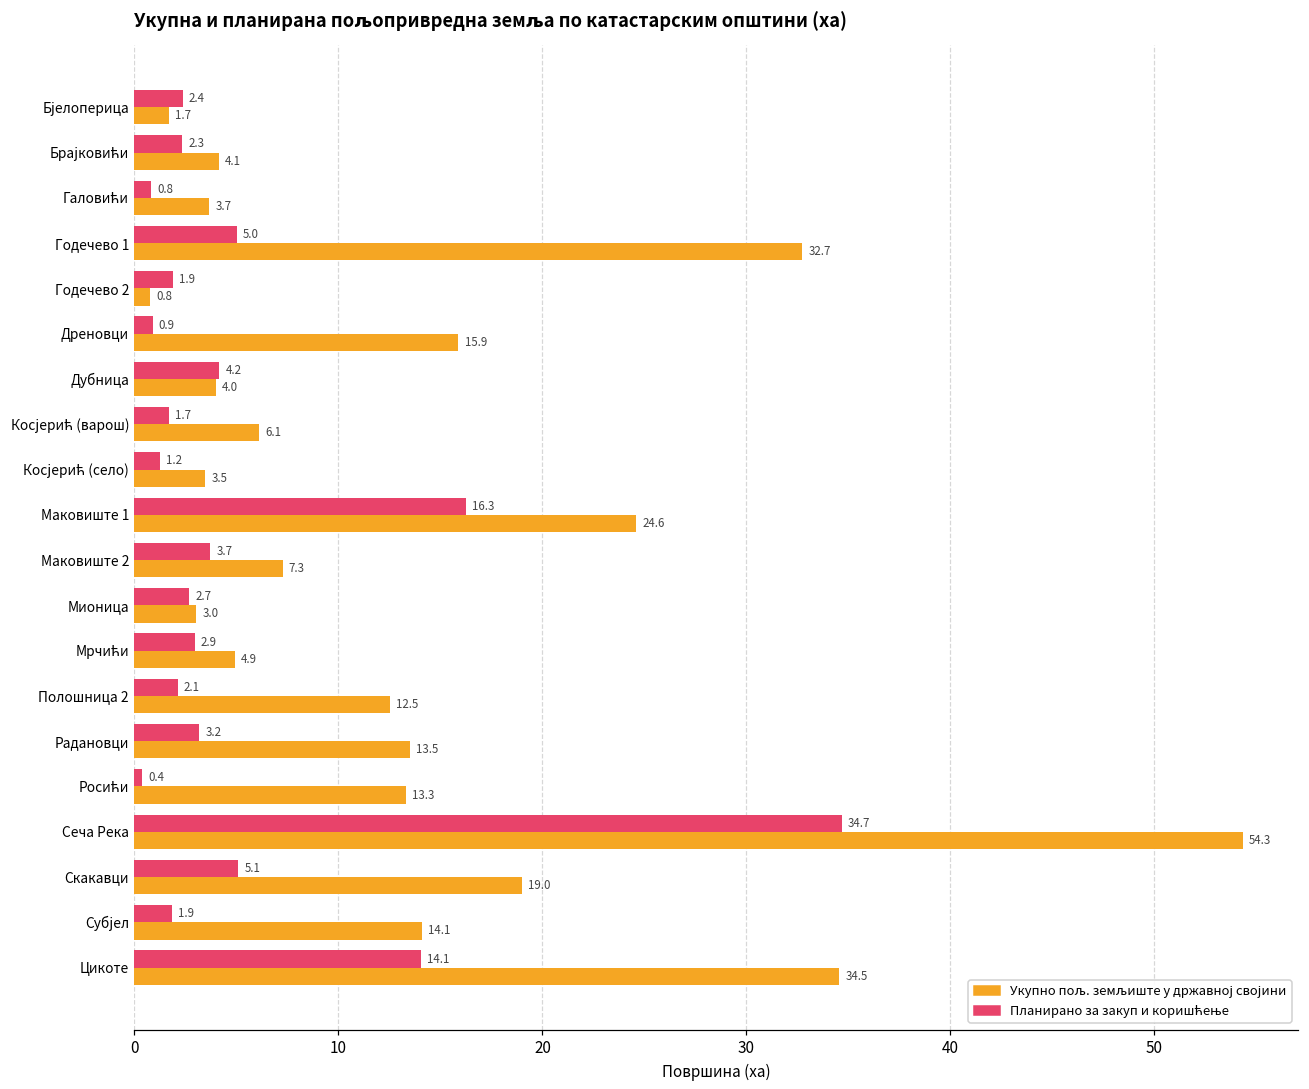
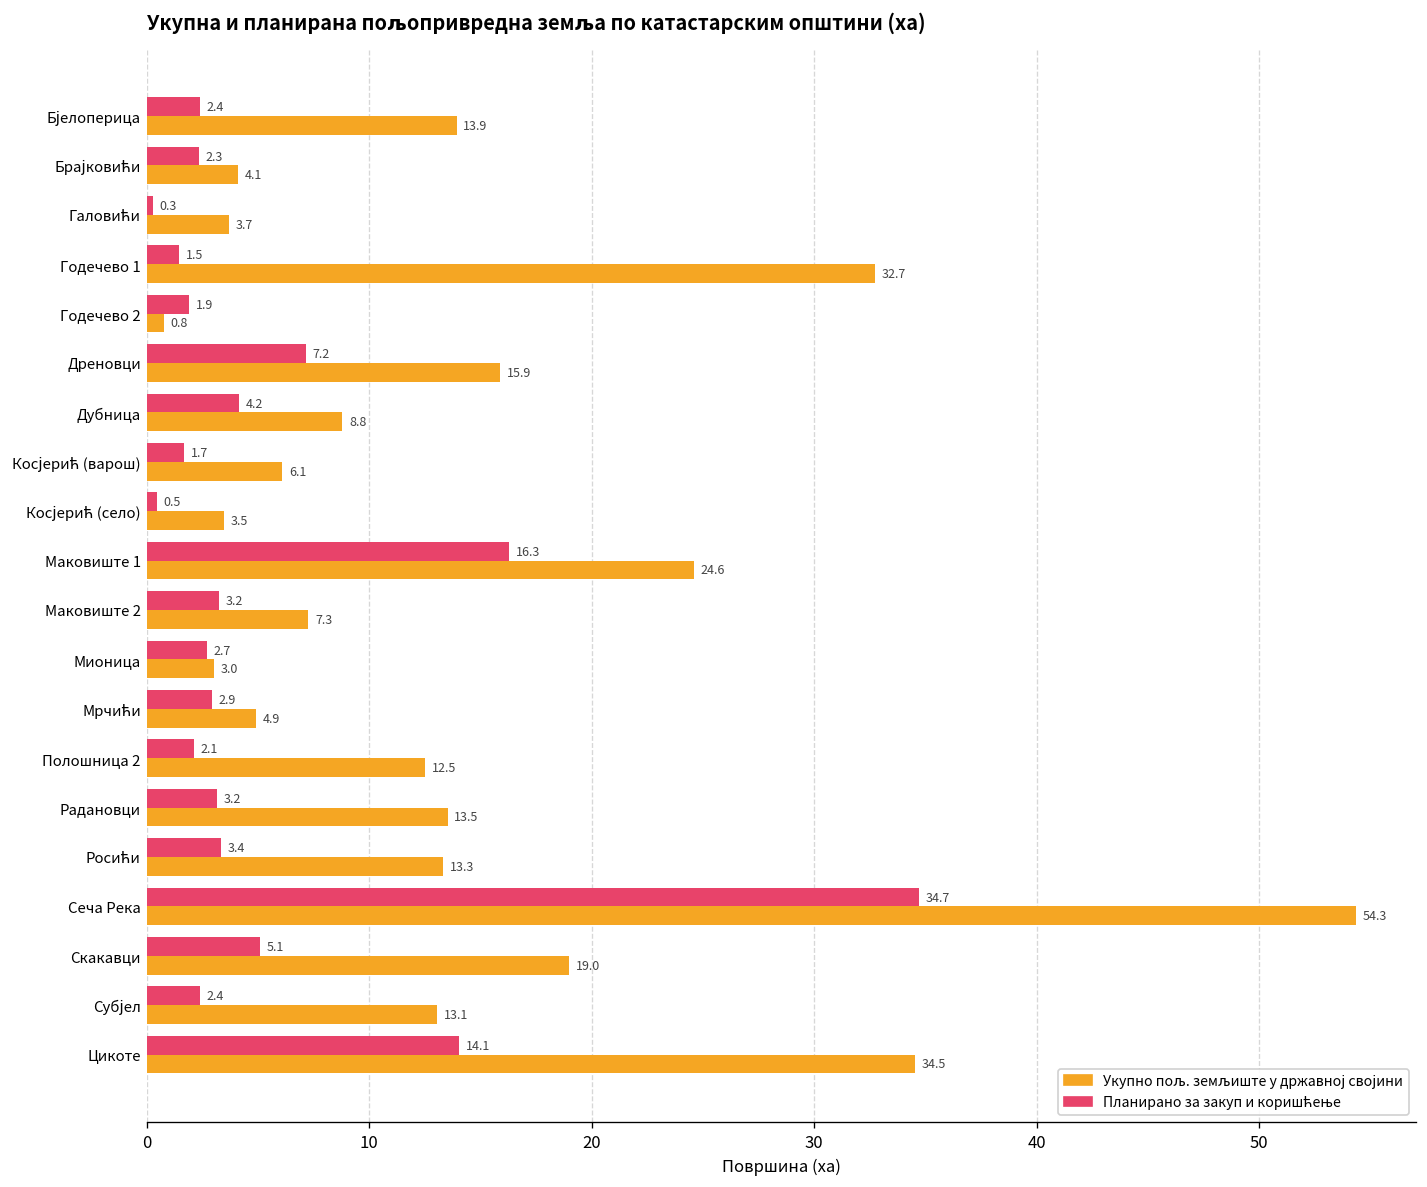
  {
    "Укупно пољ. земљиште у државној својини": {
-     "Бјелоперица": 1.7,
+     "Бјелоперица": 13.9,
      "Брајковићи": 4.1,
      "Галовићи": 3.7,
      "Годечево 1": 32.7,
      "Годечево 2": 0.8,
      "Дреновци": 15.9,
-     "Дубница": 4.0,
+     "Дубница": 8.8,
      "Косјерић (варош)": 6.1,
      "Косјерић (село)": 3.5,
      "Маковиште 1": 24.6,
      "Маковиште 2": 7.3,
      "Мионица": 3.0,
      "Мрчићи": 4.9,
      "Полошница 2": 12.5,
      "Радановци": 13.5,
      "Росићи": 13.3,
      "Сеча Река": 54.3,
      "Скакавци": 19.0,
-     "Субјел": 14.1,
+     "Субјел": 13.1,
      "Цикоте": 34.5
    },
    "Планирано за закуп и коришћење": {
      "Бјелоперица": 2.4,
      "Брајковићи": 2.3,
-     "Галовићи": 0.8,
-     "Годечево 1": 5.0,
+     "Галовићи": 0.3,
+     "Годечево 1": 1.5,
      "Годечево 2": 1.9,
-     "Дреновци": 0.9,
+     "Дреновци": 7.2,
      "Дубница": 4.2,
      "Косјерић (варош)": 1.7,
-     "Косјерић (село)": 1.2,
+     "Косјерић (село)": 0.5,
      "Маковиште 1": 16.3,
-     "Маковиште 2": 3.7,
+     "Маковиште 2": 3.2,
      "Мионица": 2.7,
      "Мрчићи": 2.9,
      "Полошница 2": 2.1,
      "Радановци": 3.2,
-     "Росићи": 0.4,
+     "Росићи": 3.4,
      "Сеча Река": 34.7,
      "Скакавци": 5.1,
-     "Субјел": 1.9,
+     "Субјел": 2.4,
      "Цикоте": 14.1
    }
  }
